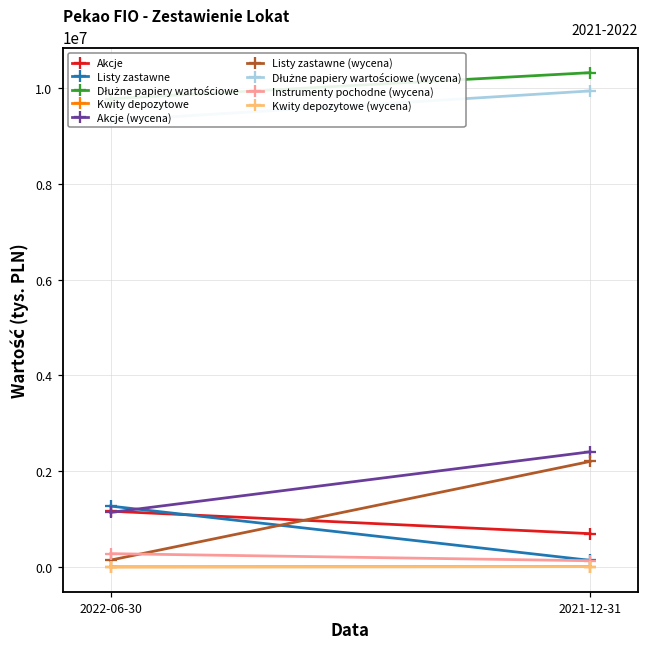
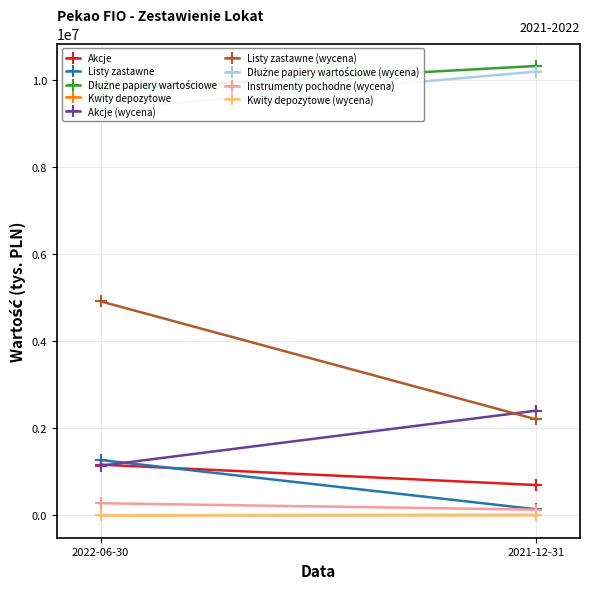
  {
    "Akcje": {
      "2021-12-31": 700000
    },
    "Listy zastawne": {
      "2022-06-30": 1300000
    },
    "Dłużne papiery wartościowe": {
      "2021-12-31": 10300000
    },
    "Akcje (wycena)": {
      "2021-12-31": 2400000
    },
    "Listy zastawne (wycena)": {
-     "2022-06-30": 100000,
+     "2022-06-30": 4900000,
      "2021-12-31": 2200000
    },
    "Dłużne papiery wartościowe (wycena)": {
-     "2021-12-31": 9900000
+     "2021-12-31": 10200000
    }
  }
